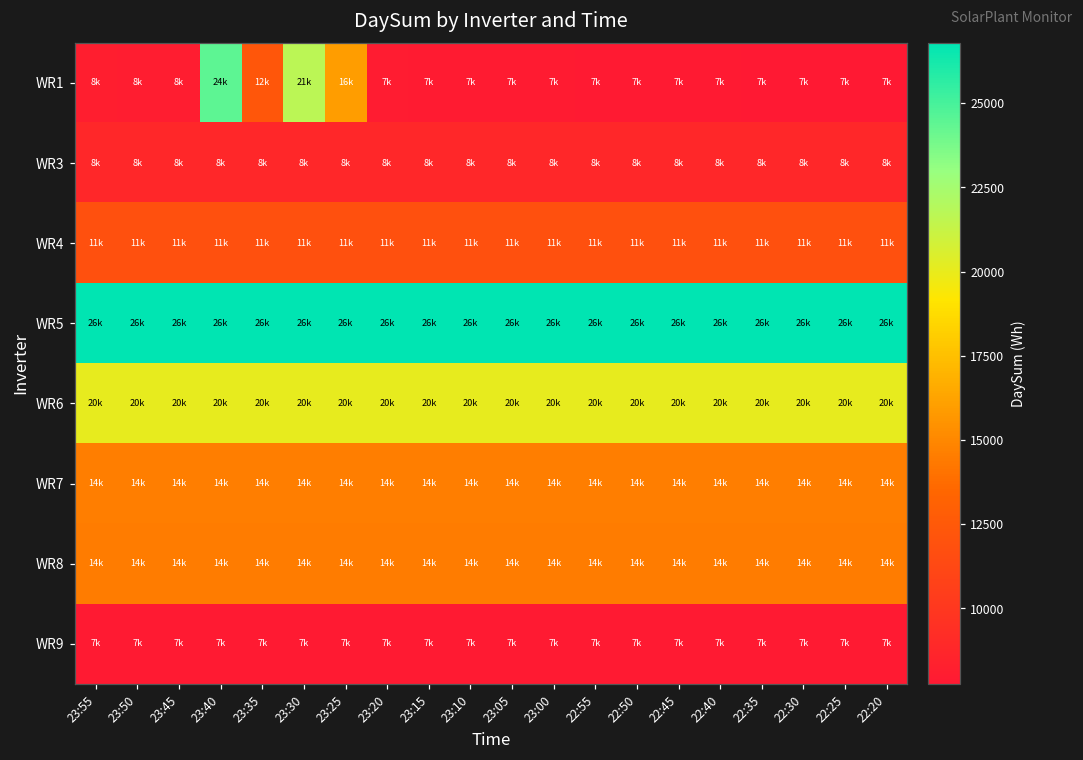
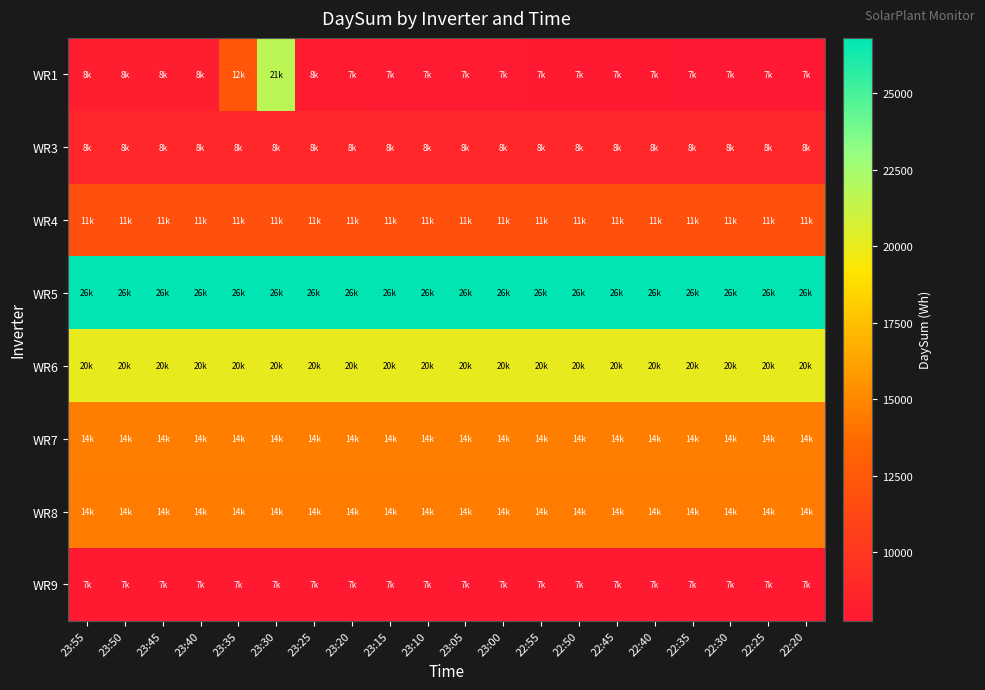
  {
    "WR1": {
      "23:55": "8k",
      "23:50": "8k",
      "23:45": "8k",
-     "23:40": "24k",
+     "23:40": "8k",
      "23:35": "12k",
      "23:30": "21k",
-     "23:25": "16k",
+     "23:25": "8k",
      "23:20": "7k",
      "23:15": "7k",
      "23:10": "7k",
      "23:05": "7k",
      "23:00": "7k",
      "22:55": "7k",
      "22:50": "7k",
      "22:45": "7k",
      "22:40": "7k",
      "22:35": "7k",
      "22:30": "7k",
      "22:25": "7k",
      "22:20": "7k"
    },
    "WR3": {
      "23:55": "8k",
      "23:50": "8k",
      "23:45": "8k",
      "23:40": "8k",
      "23:35": "8k",
      "23:30": "8k",
      "23:25": "8k",
      "23:20": "8k",
      "23:15": "8k",
      "23:10": "8k",
      "23:05": "8k",
      "23:00": "8k",
      "22:55": "8k",
      "22:50": "8k",
      "22:45": "8k",
      "22:40": "8k",
      "22:35": "8k",
      "22:30": "8k",
      "22:25": "8k",
      "22:20": "8k"
    },
    "WR4": {
      "23:55": "11k",
      "23:50": "11k",
      "23:45": "11k",
      "23:40": "11k",
      "23:35": "11k",
      "23:30": "11k",
      "23:25": "11k",
      "23:20": "11k",
      "23:15": "11k",
      "23:10": "11k",
      "23:05": "11k",
      "23:00": "11k",
      "22:55": "11k",
      "22:50": "11k",
      "22:45": "11k",
      "22:40": "11k",
      "22:35": "11k",
      "22:30": "11k",
      "22:25": "11k",
      "22:20": "11k"
    },
    "WR5": {
      "23:55": "26k",
      "23:50": "26k",
      "23:45": "26k",
      "23:40": "26k",
      "23:35": "26k",
      "23:30": "26k",
      "23:25": "26k",
      "23:20": "26k",
      "23:15": "26k",
      "23:10": "26k",
      "23:05": "26k",
      "23:00": "26k",
      "22:55": "26k",
      "22:50": "26k",
      "22:45": "26k",
      "22:40": "26k",
      "22:35": "26k",
      "22:30": "26k",
      "22:25": "26k",
      "22:20": "26k"
    },
    "WR6": {
      "23:55": "20k",
      "23:50": "20k",
      "23:45": "20k",
      "23:40": "20k",
      "23:35": "20k",
      "23:30": "20k",
      "23:25": "20k",
      "23:20": "20k",
      "23:15": "20k",
      "23:10": "20k",
      "23:05": "20k",
      "23:00": "20k",
      "22:55": "20k",
      "22:50": "20k",
      "22:45": "20k",
      "22:40": "20k",
      "22:35": "20k",
      "22:30": "20k",
      "22:25": "20k",
      "22:20": "20k"
    },
    "WR7": {
      "23:55": "14k",
      "23:50": "14k",
      "23:45": "14k",
      "23:40": "14k",
      "23:35": "14k",
      "23:30": "14k",
      "23:25": "14k",
      "23:20": "14k",
      "23:15": "14k",
      "23:10": "14k",
      "23:05": "14k",
      "23:00": "14k",
      "22:55": "14k",
      "22:50": "14k",
      "22:45": "14k",
      "22:40": "14k",
      "22:35": "14k",
      "22:30": "14k",
      "22:25": "14k",
      "22:20": "14k"
    },
    "WR8": {
      "23:55": "14k",
      "23:50": "14k",
      "23:45": "14k",
      "23:40": "14k",
      "23:35": "14k",
      "23:30": "14k",
      "23:25": "14k",
      "23:20": "14k",
      "23:15": "14k",
      "23:10": "14k",
      "23:05": "14k",
      "23:00": "14k",
      "22:55": "14k",
      "22:50": "14k",
      "22:45": "14k",
      "22:40": "14k",
      "22:35": "14k",
      "22:30": "14k",
      "22:25": "14k",
      "22:20": "14k"
    },
    "WR9": {
      "23:55": "7k",
      "23:50": "7k",
      "23:45": "7k",
      "23:40": "7k",
      "23:35": "7k",
      "23:30": "7k",
      "23:25": "7k",
      "23:20": "7k",
      "23:15": "7k",
      "23:10": "7k",
      "23:05": "7k",
      "23:00": "7k",
      "22:55": "7k",
      "22:50": "7k",
      "22:45": "7k",
      "22:40": "7k",
      "22:35": "7k",
      "22:30": "7k",
      "22:25": "7k",
      "22:20": "7k"
    }
  }
